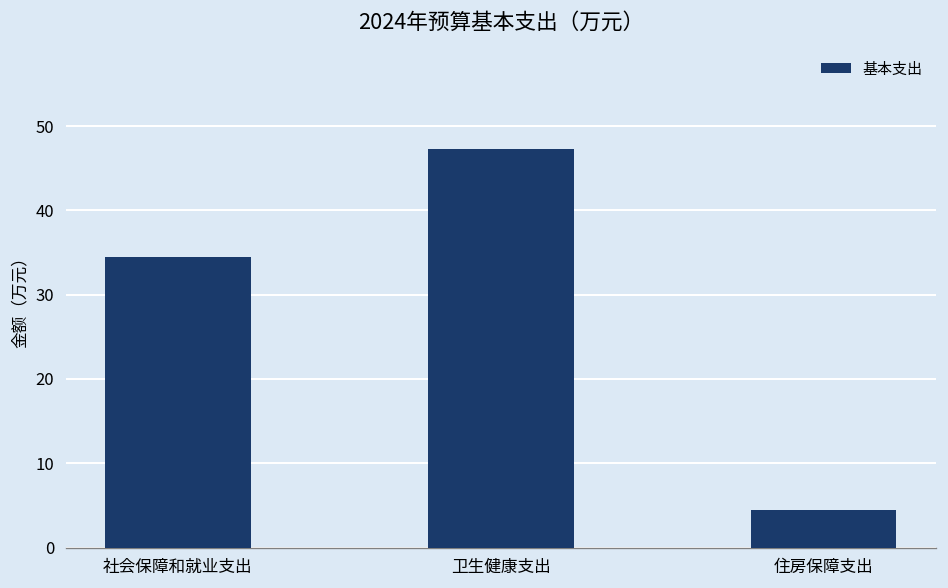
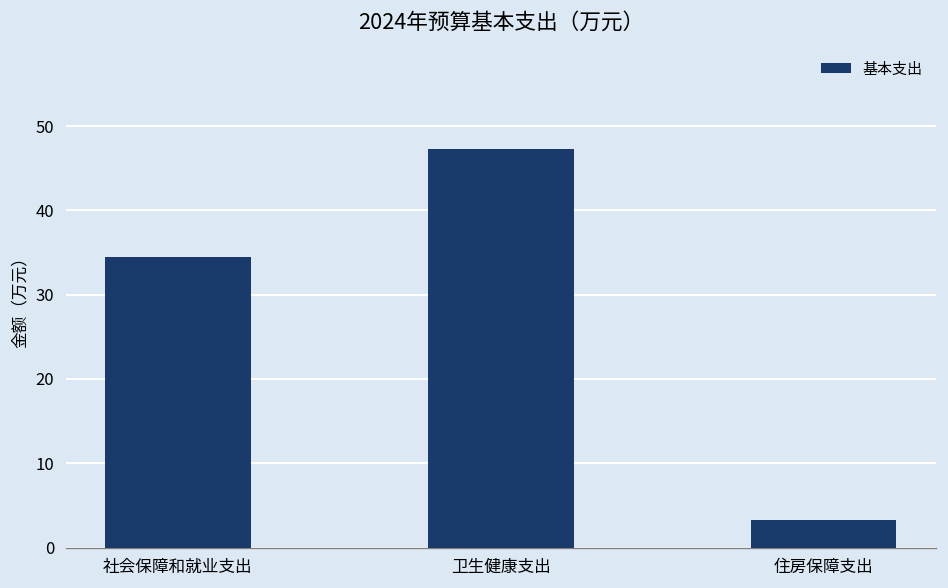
  {
    "社会保障和就业支出": 34,
    "卫生健康支出": 47,
-   "住房保障支出": 4
+   "住房保障支出": 3
  }
